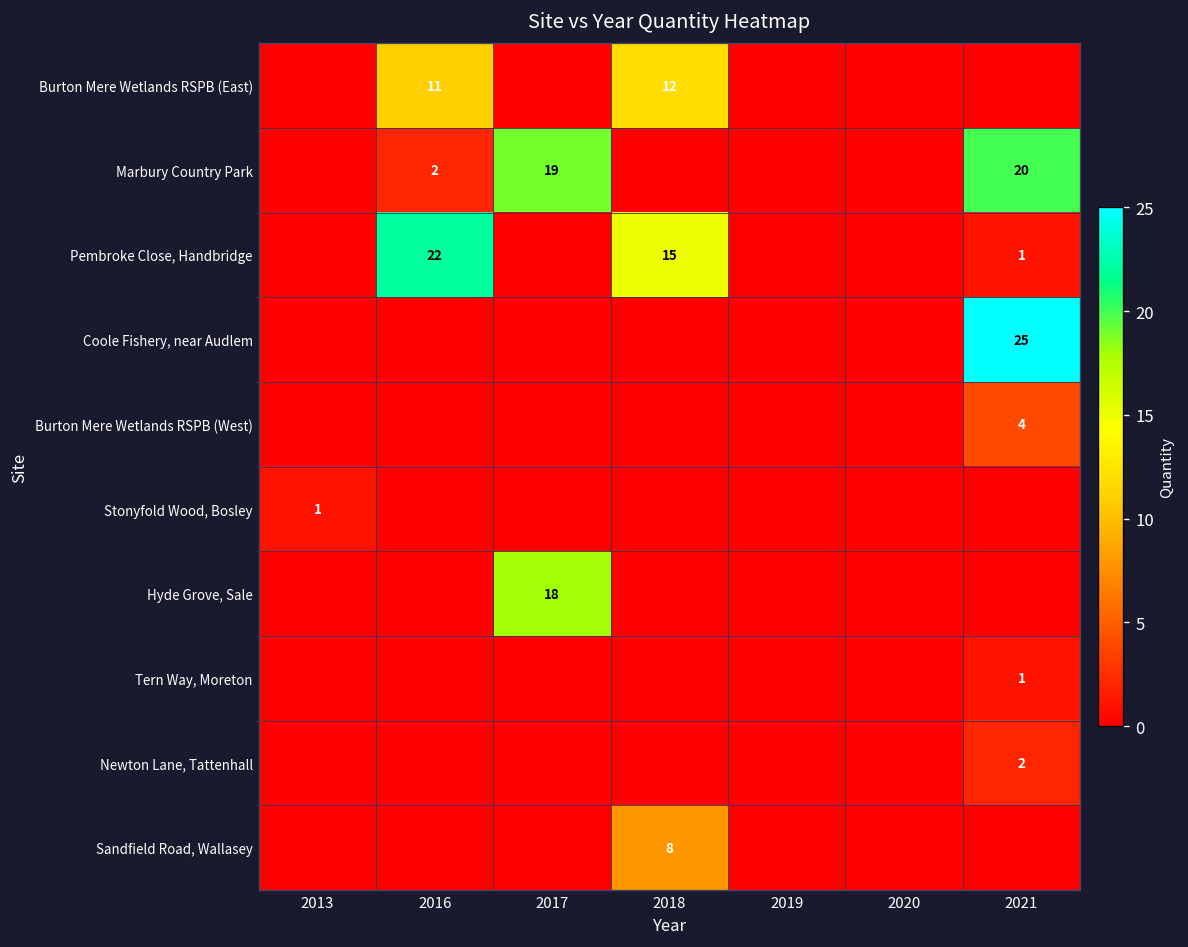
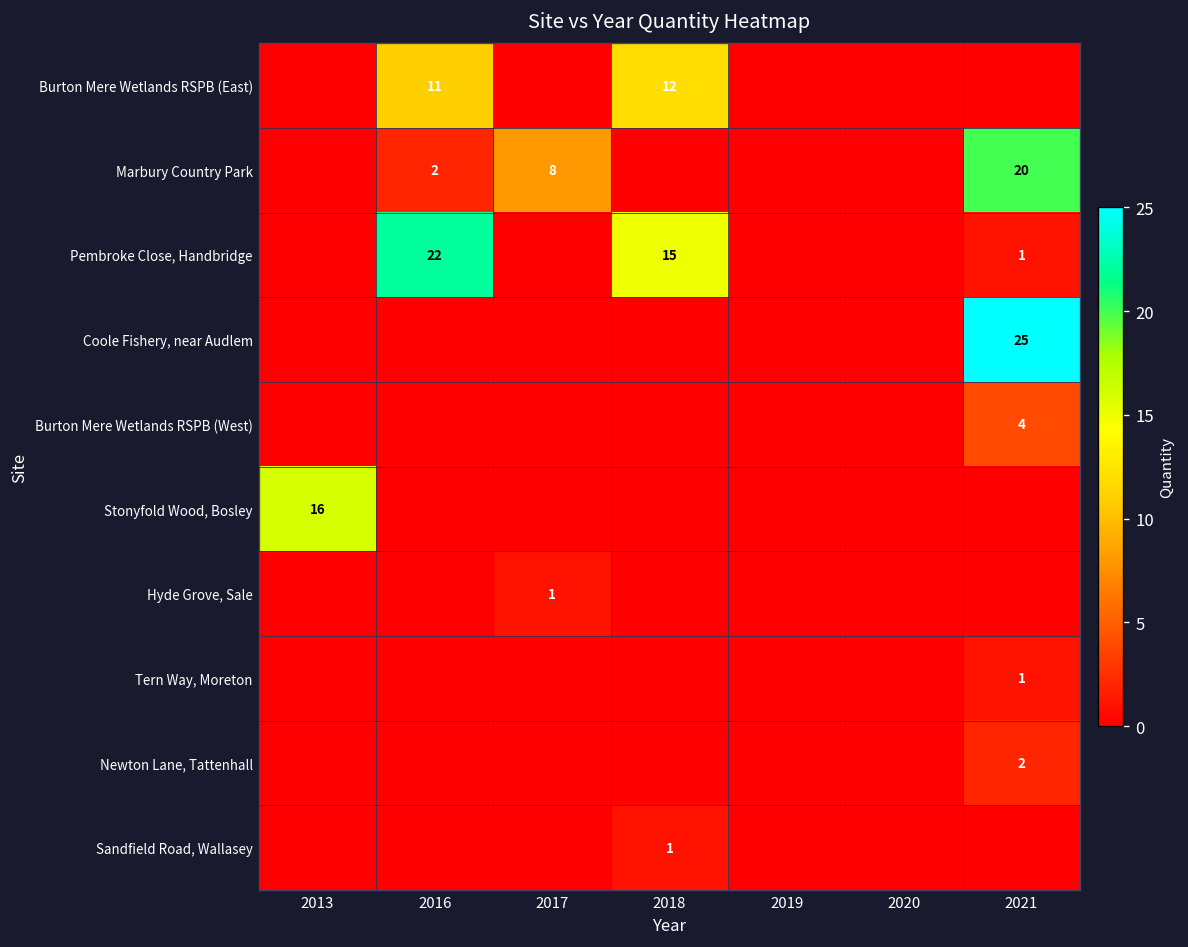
  {
    "Burton Mere Wetlands RSPB (East)": {
      "2016": 11,
      "2018": 12
    },
    "Marbury Country Park": {
      "2016": 2,
-     "2017": 19,
+     "2017": 8,
      "2021": 20
    },
    "Pembroke Close, Handbridge": {
      "2016": 22,
      "2018": 15,
      "2021": 1
    },
    "Coole Fishery, near Audlem": {
      "2021": 25
    },
    "Burton Mere Wetlands RSPB (West)": {
      "2021": 4
    },
    "Stonyfold Wood, Bosley": {
-     "2013": 1
+     "2013": 16
    },
    "Hyde Grove, Sale": {
-     "2017": 18
+     "2017": 1
    },
    "Tern Way, Moreton": {
      "2021": 1
    },
    "Newton Lane, Tattenhall": {
      "2021": 2
    },
    "Sandfield Road, Wallasey": {
-     "2018": 8
+     "2018": 1
    }
  }
